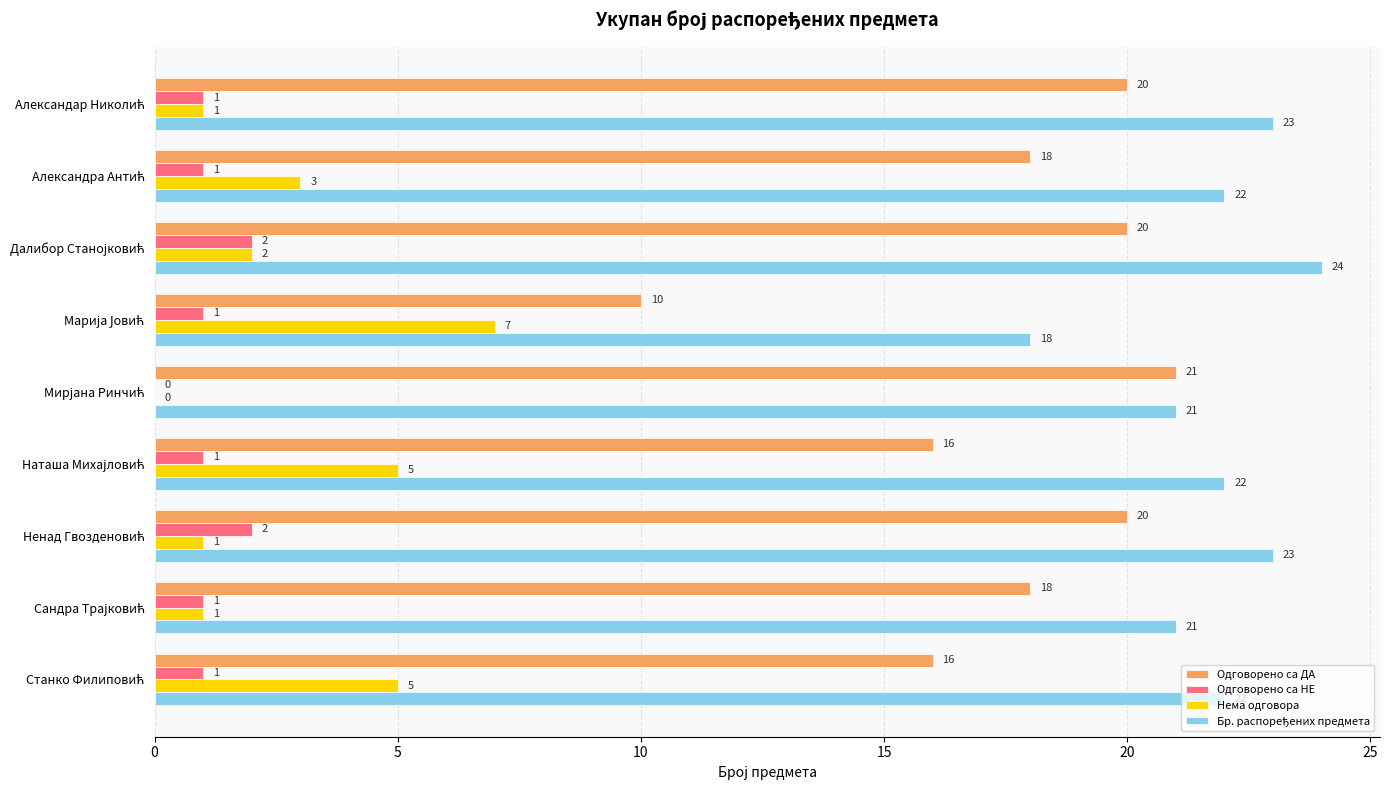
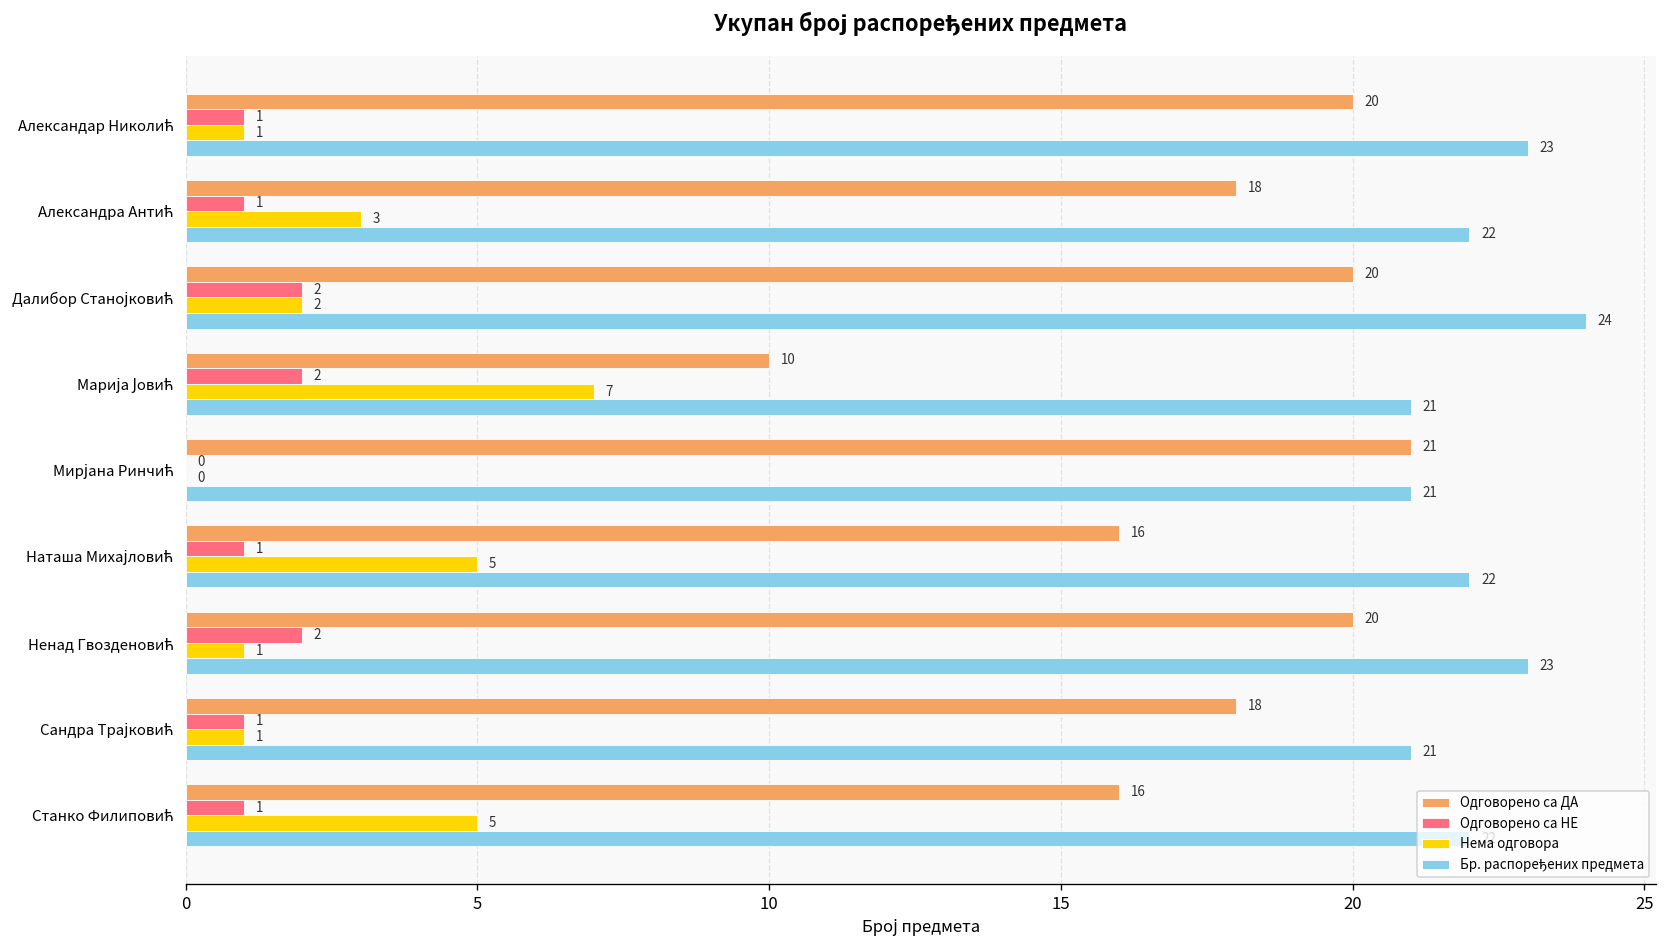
  {
    "Одговорено са ДА": {
      "Александар Николић": 20,
      "Александра Антић": 18,
      "Далибор Станојковић": 20,
      "Марија Јовић": 10,
      "Мирјана Ринчић": 21,
      "Наташа Михајловић": 16,
      "Ненад Гвозденовић": 20,
      "Сандра Трајковић": 18,
      "Станко Филиповић": 16
    },
    "Одговорено са НЕ": {
      "Александар Николић": 1,
      "Александра Антић": 1,
      "Далибор Станојковић": 2,
-     "Марија Јовић": 1,
+     "Марија Јовић": 2,
      "Мирјана Ринчић": 0,
      "Наташа Михајловић": 1,
      "Ненад Гвозденовић": 2,
      "Сандра Трајковић": 1,
      "Станко Филиповић": 1
    },
    "Нема одговора": {
      "Александар Николић": 1,
      "Александра Антић": 3,
      "Далибор Станојковић": 2,
      "Марија Јовић": 7,
      "Мирјана Ринчић": 0,
      "Наташа Михајловић": 5,
      "Ненад Гвозденовић": 1,
      "Сандра Трајковић": 1,
      "Станко Филиповић": 5
    },
    "Бр. распоређених предмета": {
      "Александар Николић": 23,
      "Александра Антић": 22,
      "Далибор Станојковић": 24,
-     "Марија Јовић": 18,
+     "Марија Јовић": 21,
      "Мирјана Ринчић": 21,
      "Наташа Михајловић": 22,
      "Ненад Гвозденовић": 23,
      "Сандра Трајковић": 21
    }
  }
